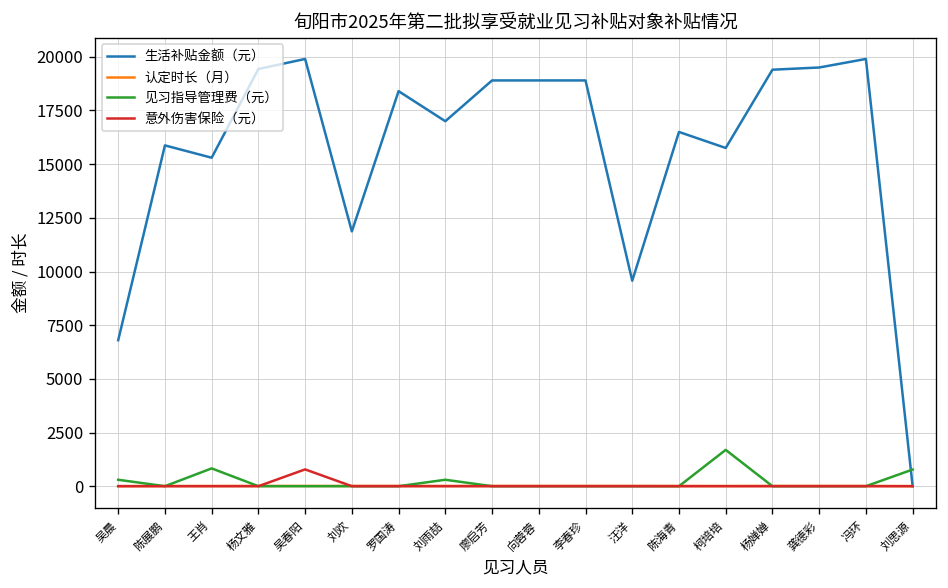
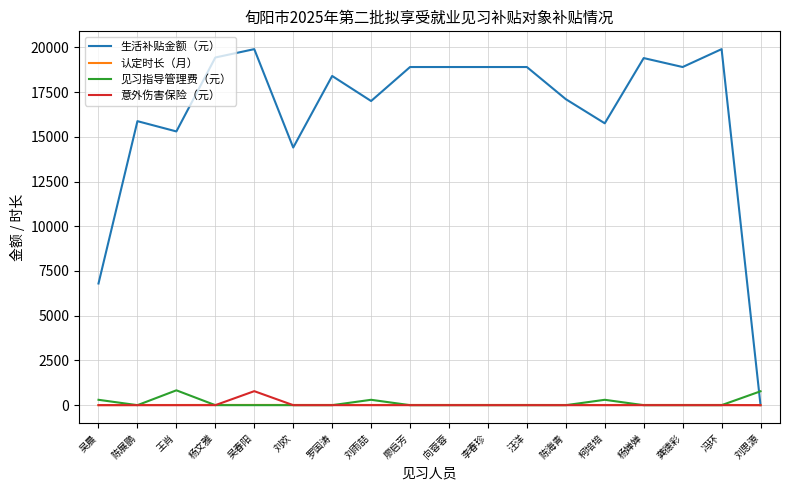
  {
    "生活补贴金额（元）": {
      "吴晨": 6800,
      "陈展鹏": 15900,
      "王肖": 15300,
      "吴春阳": 19900,
-     "刘欢": 11900,
+     "刘欢": 14400,
      "罗国涛": 18400,
      "刘雨喆": 17000,
      "廖启芳": 18900,
      "向蓉蓉": 18900,
      "李春珍": 18900,
-     "汪洋": 9600,
-     "陈海青": 16500,
+     "汪洋": 18900,
+     "陈海青": 17100,
      "柯培培": 15800,
      "杨婵婵": 19400,
-     "龚德彩": 19500,
+     "龚德彩": 18900,
      "冯环": 19900
    },
    "见习指导管理费（元）": {
      "吴晨": 300,
      "王肖": 800,
      "刘雨喆": 300,
-     "柯培培": 1700,
+     "柯培培": 300,
      "刘思源": 800
    },
    "意外伤害保险（元）": {
      "吴春阳": 800
    }
  }
